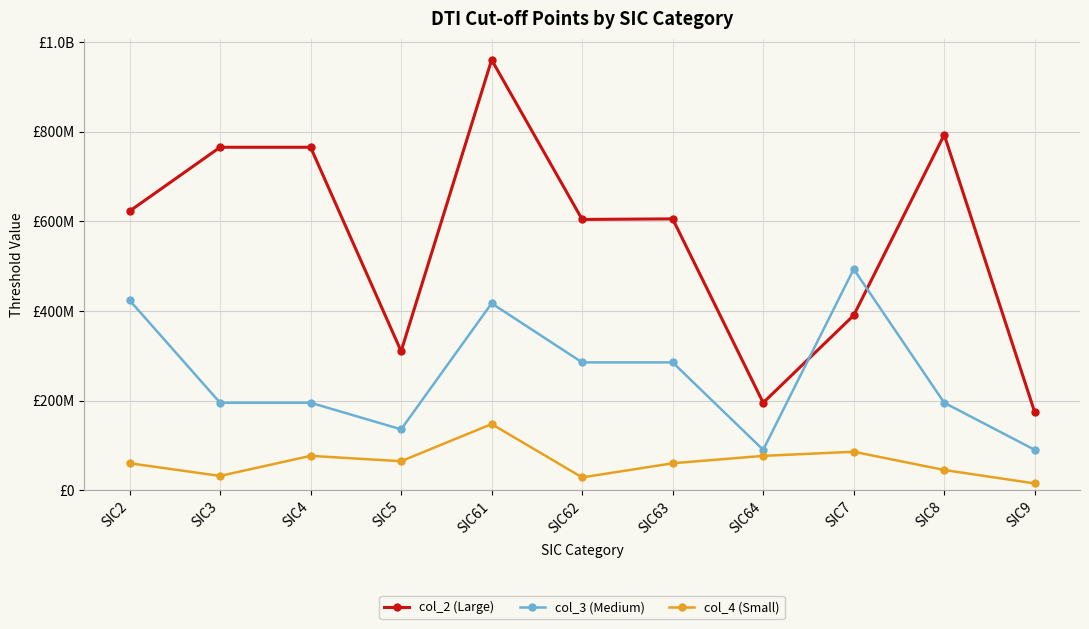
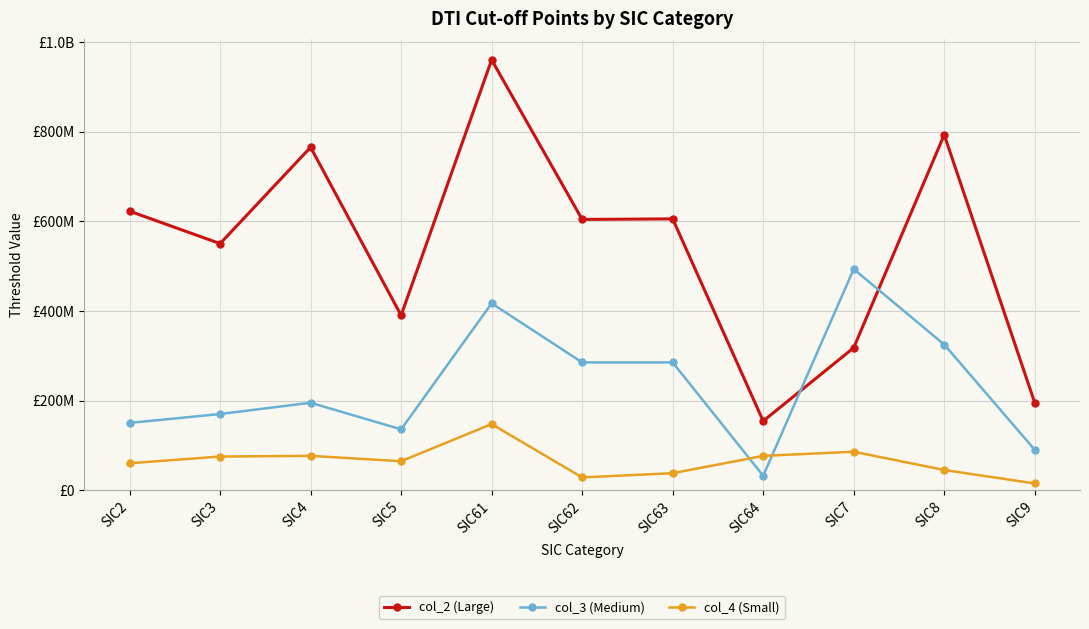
  {
    "col_2 (Large)": {
      "SIC2": "£620000000",
-     "SIC3": "£770000000",
+     "SIC3": "£550000000",
      "SIC4": "£770000000",
-     "SIC5": "£310000000",
+     "SIC5": "£390000000",
      "SIC61": "£960000000",
      "SIC62": "£600000000",
      "SIC63": "£610000000",
-     "SIC64": "£200000000",
-     "SIC7": "£390000000",
+     "SIC64": "£150000000",
+     "SIC7": "£320000000",
      "SIC8": "£790000000",
-     "SIC9": "£170000000"
+     "SIC9": "£200000000"
    },
    "col_3 (Medium)": {
-     "SIC2": "£420000000",
-     "SIC3": "£200000000",
+     "SIC2": "£150000000",
+     "SIC3": "£170000000",
      "SIC4": "£200000000",
      "SIC5": "£140000000",
      "SIC61": "£420000000",
      "SIC62": "£290000000",
      "SIC63": "£290000000",
-     "SIC64": "£90000000",
+     "SIC64": "£30000000",
      "SIC7": "£490000000",
-     "SIC8": "£200000000",
+     "SIC8": "£320000000",
      "SIC9": "£90000000"
    },
    "col_4 (Small)": {
      "SIC2": "£60000000",
-     "SIC3": "£30000000",
+     "SIC3": "£80000000",
      "SIC4": "£80000000",
      "SIC5": "£60000000",
      "SIC61": "£150000000",
      "SIC62": "£30000000",
-     "SIC63": "£60000000",
+     "SIC63": "£40000000",
      "SIC64": "£80000000",
      "SIC7": "£90000000",
      "SIC8": "£50000000",
      "SIC9": "£20000000"
    }
  }
